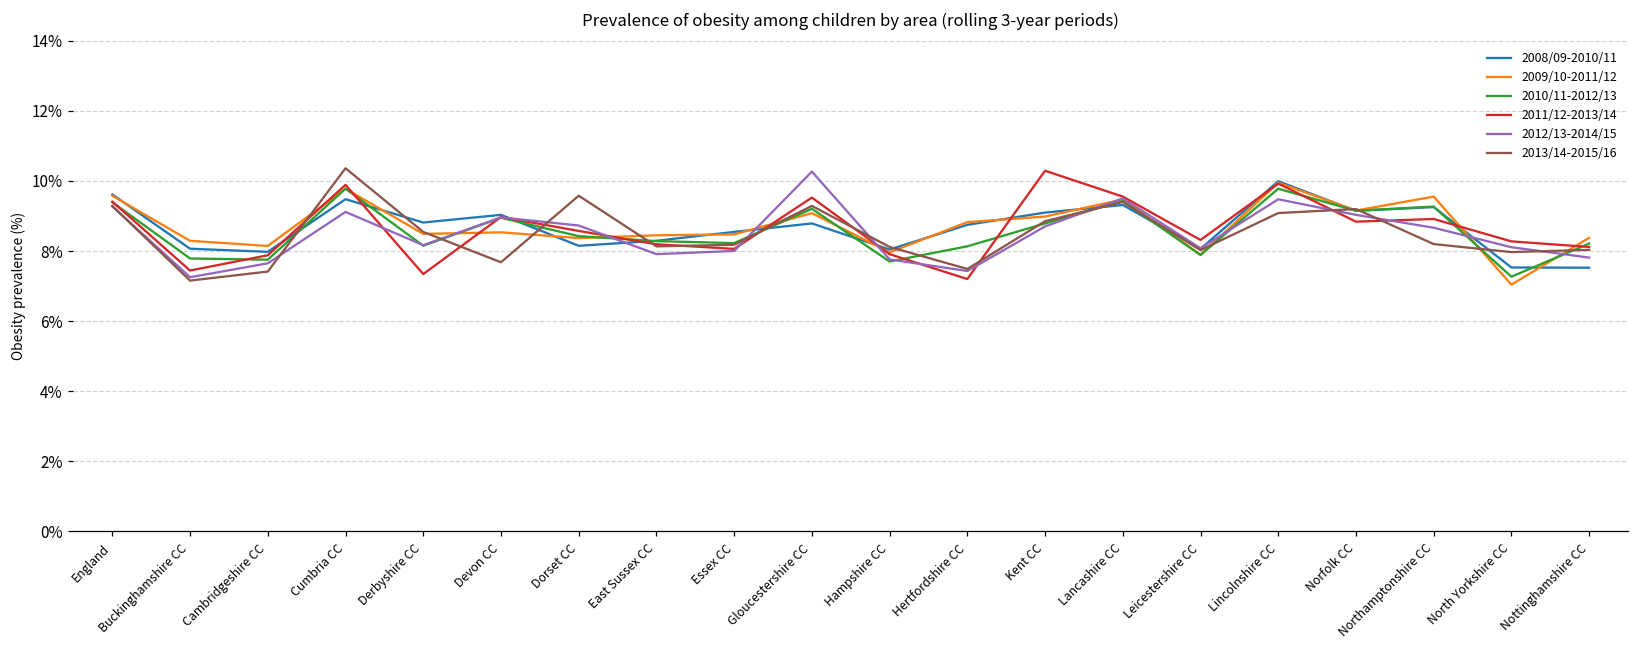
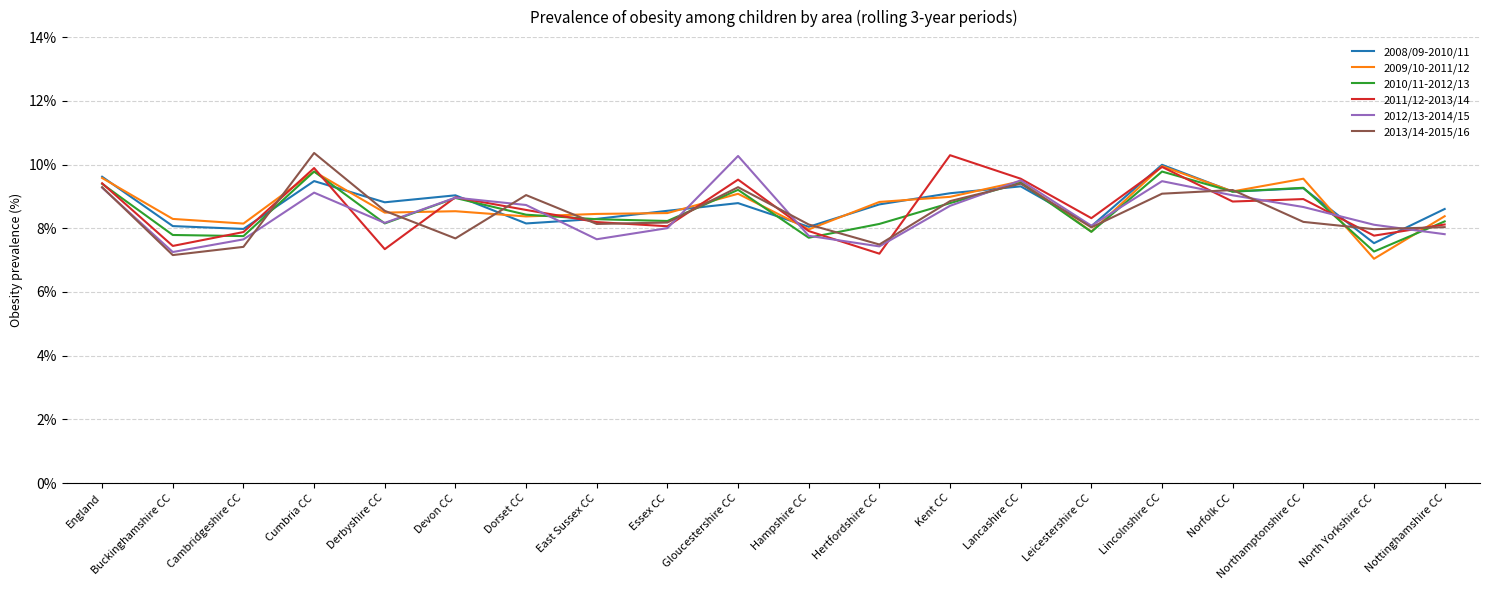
  {
    "2008/09-2010/11": {
      "Buckinghamshire CC": "8.1%",
      "Cambridgeshire CC": "8.0%",
      "Cumbria CC": "9.5%",
      "Derbyshire CC": "8.8%",
      "Dorset CC": "8.2%",
      "Gloucestershire CC": "8.8%",
      "Kent CC": "9.1%",
      "Lancashire CC": "9.3%",
      "North Yorkshire CC": "7.5%",
-     "Nottinghamshire CC": "7.5%"
+     "Nottinghamshire CC": "8.6%"
    },
    "2009/10-2011/12": {
      "Buckinghamshire CC": "8.3%",
      "Cambridgeshire CC": "8.1%",
      "Devon CC": "8.5%",
      "East Sussex CC": "8.5%",
      "Gloucestershire CC": "9.1%",
      "Kent CC": "9.0%",
      "Northamptonshire CC": "9.6%",
      "North Yorkshire CC": "7.0%",
      "Nottinghamshire CC": "8.4%"
    },
    "2010/11-2012/13": {
      "Buckinghamshire CC": "7.8%",
      "Cambridgeshire CC": "7.8%",
      "Gloucestershire CC": "9.2%",
      "Hertfordshire CC": "8.1%",
      "Lincolnshire CC": "9.8%",
      "North Yorkshire CC": "7.3%",
      "Nottinghamshire CC": "8.2%"
    },
    "2011/12-2013/14": {
      "Buckinghamshire CC": "7.4%",
      "Cambridgeshire CC": "7.9%",
      "Cumbria CC": "9.9%",
      "Derbyshire CC": "7.3%",
      "Dorset CC": "8.6%",
      "Gloucestershire CC": "9.5%",
      "Hertfordshire CC": "7.2%",
      "Kent CC": "10.3%",
      "Leicestershire CC": "8.3%",
      "Norfolk CC": "8.8%",
      "Northamptonshire CC": "8.9%",
-     "North Yorkshire CC": "8.3%",
+     "North Yorkshire CC": "7.8%",
      "Nottinghamshire CC": "8.1%"
    },
    "2012/13-2014/15": {
      "Buckinghamshire CC": "7.3%",
      "Cambridgeshire CC": "7.7%",
      "Cumbria CC": "9.1%",
      "Dorset CC": "8.7%",
-     "East Sussex CC": "7.9%",
+     "East Sussex CC": "7.7%",
      "Gloucestershire CC": "10.3%",
      "Kent CC": "8.7%",
      "Lincolnshire CC": "9.5%",
      "Norfolk CC": "9.0%",
      "Northamptonshire CC": "8.7%",
      "North Yorkshire CC": "8.1%",
      "Nottinghamshire CC": "7.8%"
    },
    "2013/14-2015/16": {
      "Buckinghamshire CC": "7.2%",
      "Cambridgeshire CC": "7.4%",
      "Cumbria CC": "10.4%",
      "Devon CC": "7.7%",
-     "Dorset CC": "9.6%",
+     "Dorset CC": "9.0%",
      "Gloucestershire CC": "9.3%",
      "Lincolnshire CC": "9.1%",
      "Northamptonshire CC": "8.2%",
      "North Yorkshire CC": "8.0%",
      "Nottinghamshire CC": "8.0%"
    }
  }
